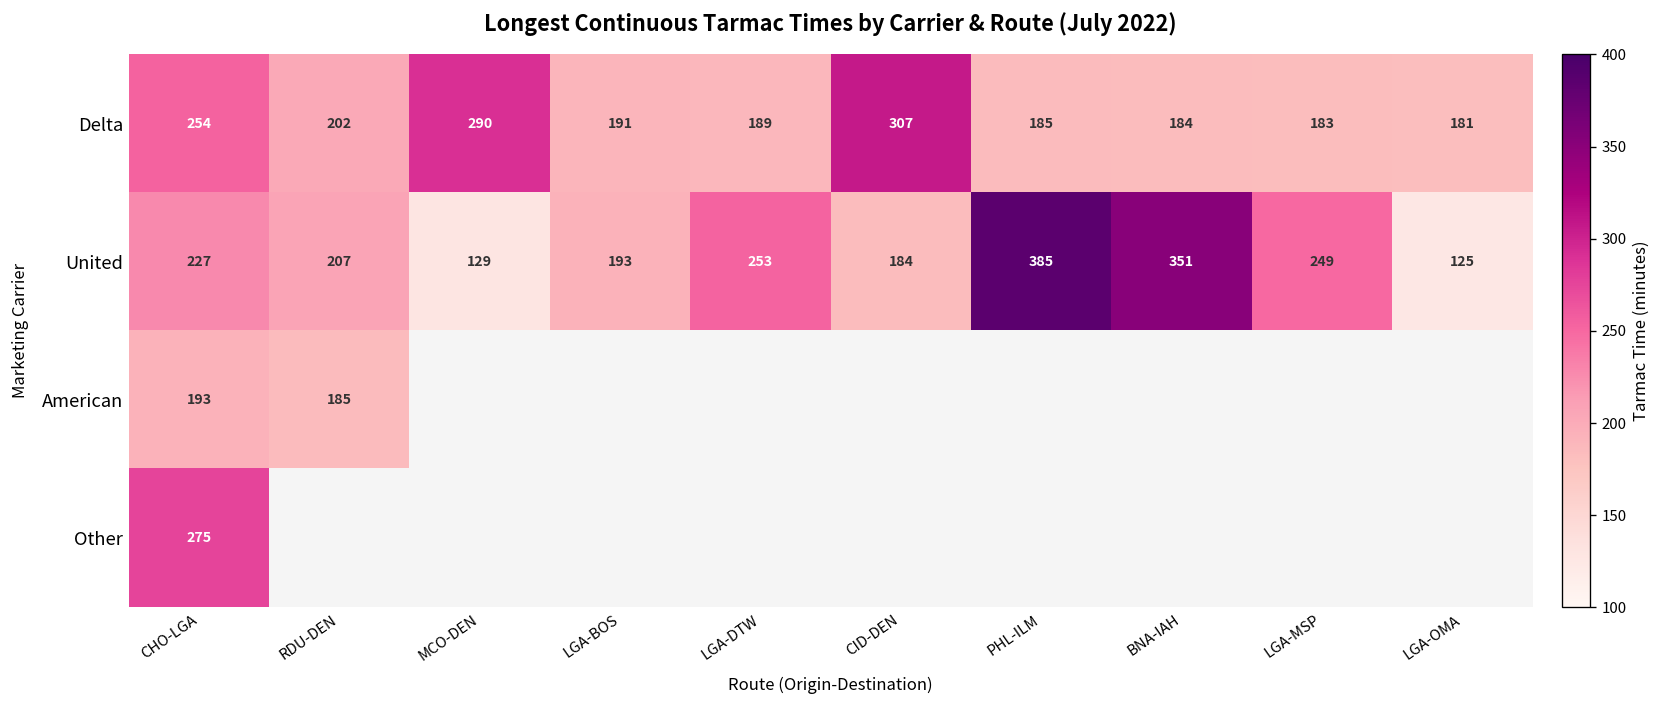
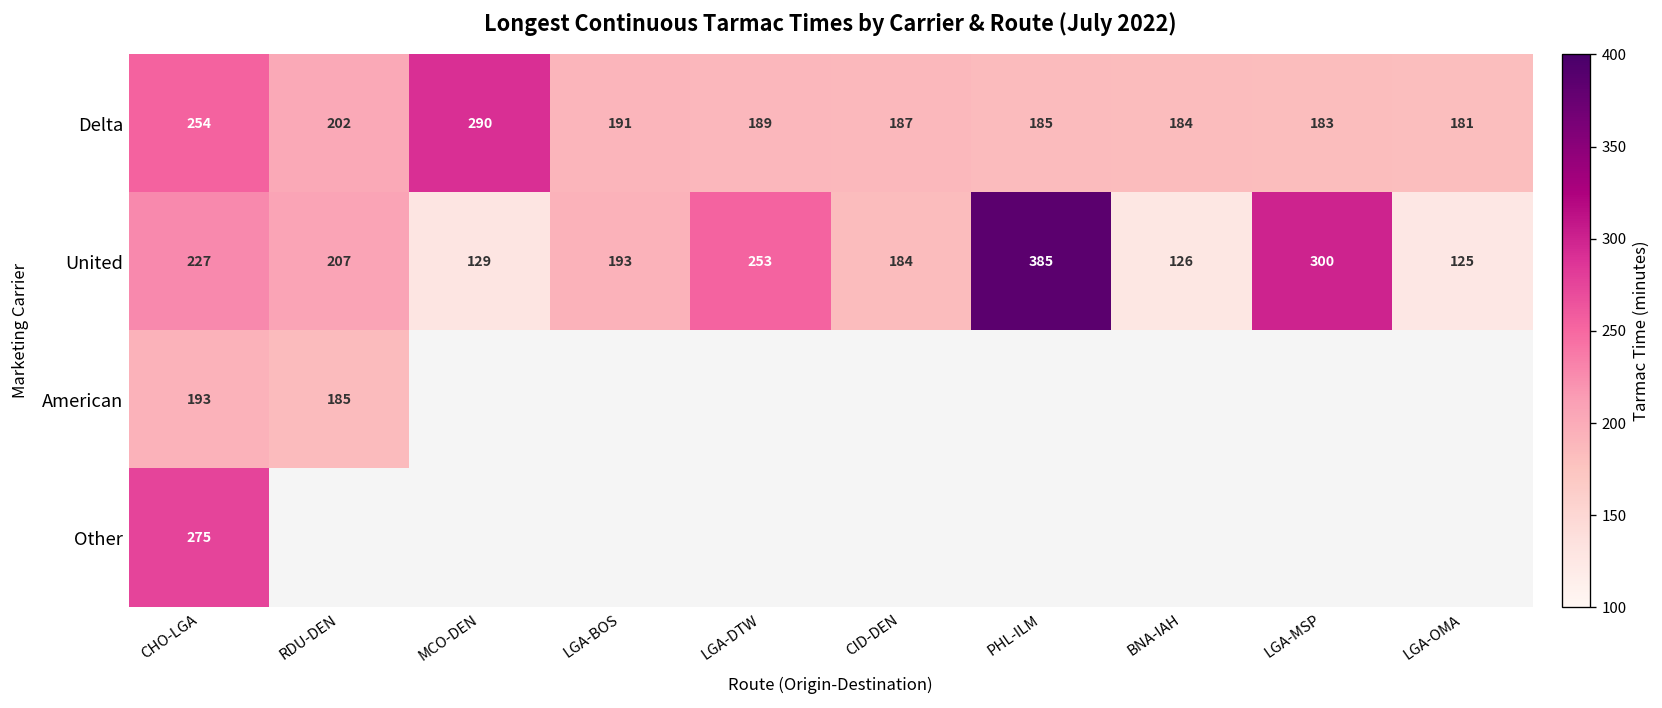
  {
    "Delta": {
      "CHO-LGA": 254,
      "RDU-DEN": 202,
      "MCO-DEN": 290,
      "LGA-BOS": 191,
      "LGA-DTW": 189,
-     "CID-DEN": 307,
+     "CID-DEN": 187,
      "PHL-ILM": 185,
      "BNA-IAH": 184,
      "LGA-MSP": 183,
      "LGA-OMA": 181
    },
    "United": {
      "CHO-LGA": 227,
      "RDU-DEN": 207,
      "MCO-DEN": 129,
      "LGA-BOS": 193,
      "LGA-DTW": 253,
      "CID-DEN": 184,
      "PHL-ILM": 385,
-     "BNA-IAH": 351,
-     "LGA-MSP": 249,
+     "BNA-IAH": 126,
+     "LGA-MSP": 300,
      "LGA-OMA": 125
    },
    "American": {
      "CHO-LGA": 193,
      "RDU-DEN": 185
    },
    "Other": {
      "CHO-LGA": 275
    }
  }
